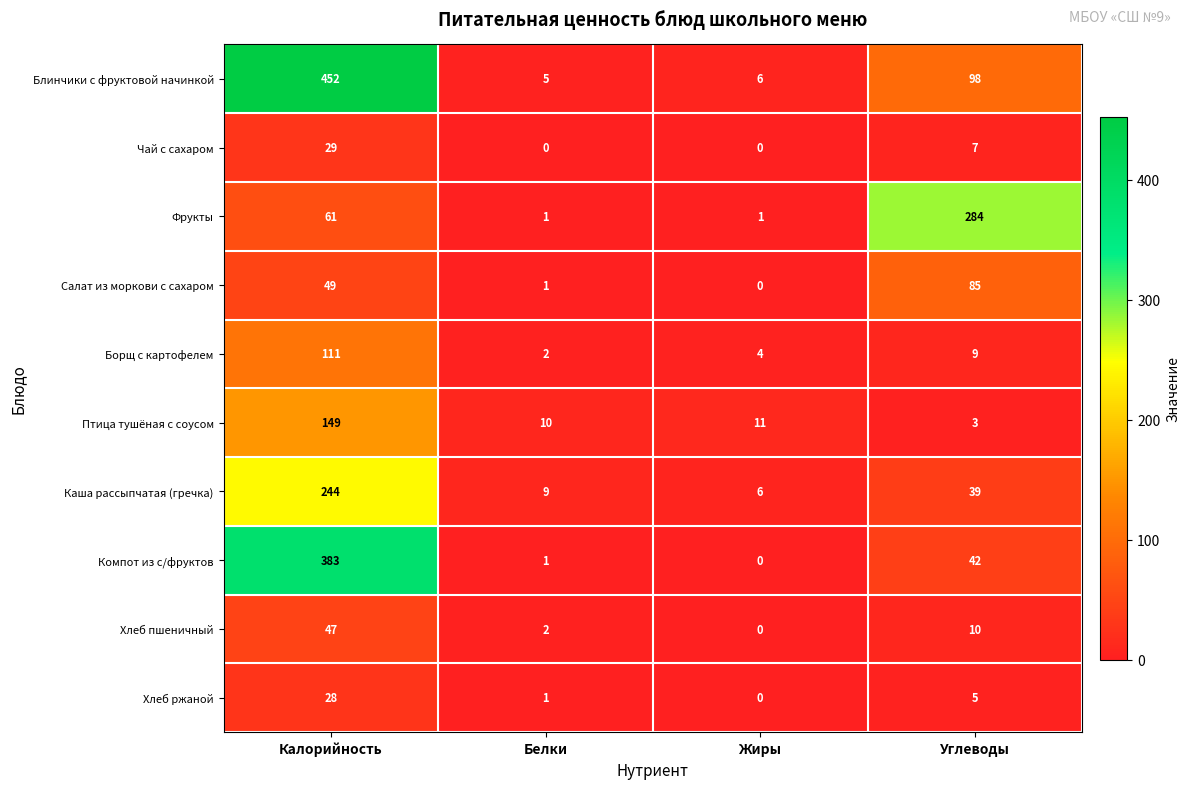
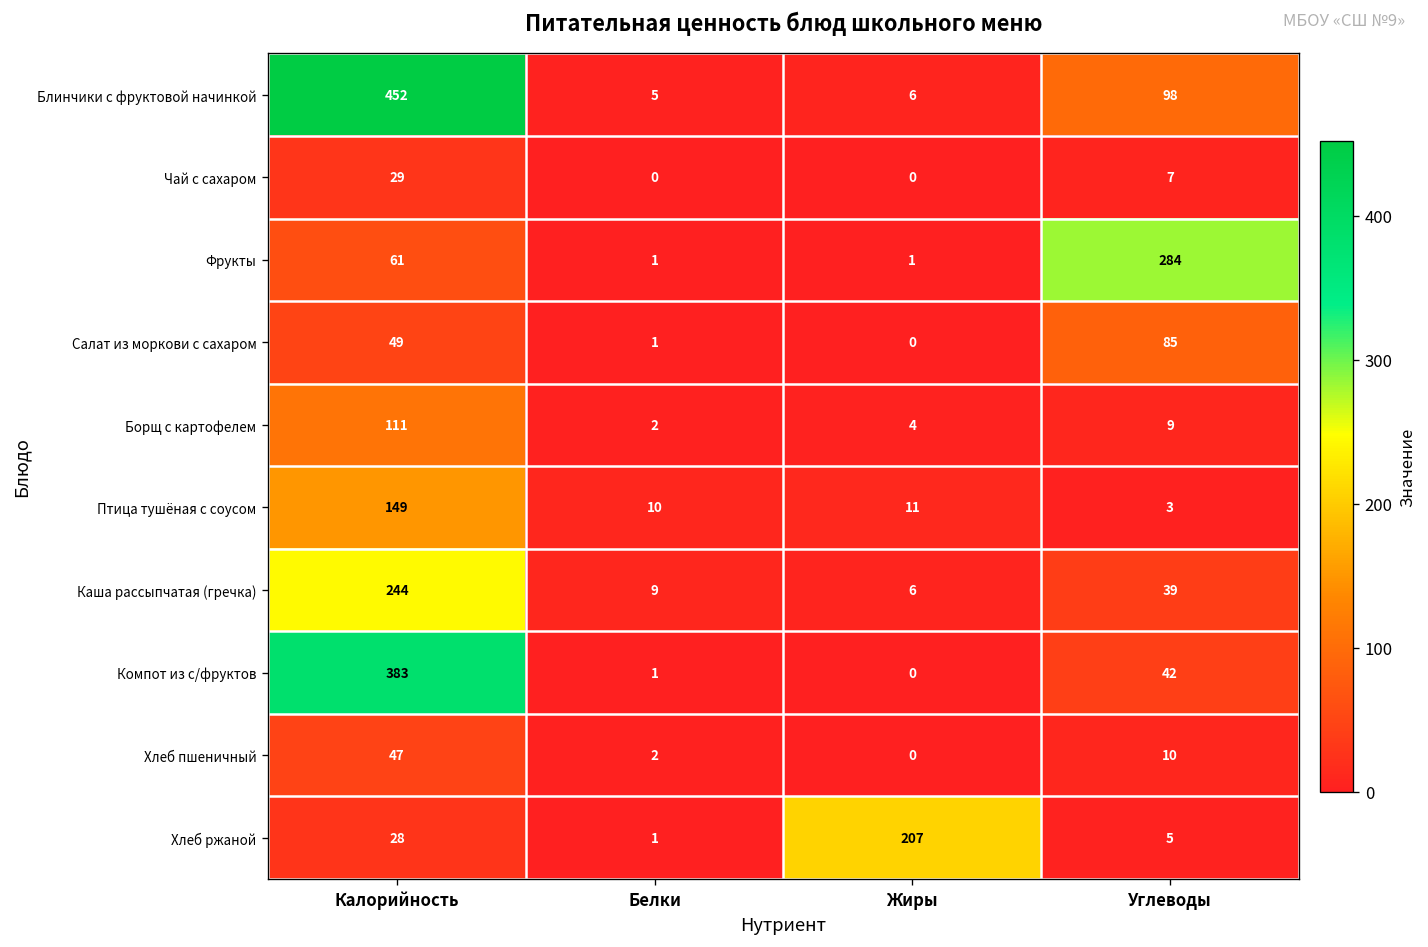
  {
    "Блинчики с фруктовой начинкой": {
      "Калорийность": 452,
      "Белки": 5,
      "Жиры": 6,
      "Углеводы": 98
    },
    "Чай с сахаром": {
      "Калорийность": 29,
      "Белки": 0,
      "Жиры": 0,
      "Углеводы": 7
    },
    "Фрукты": {
      "Калорийность": 61,
      "Белки": 1,
      "Жиры": 1,
      "Углеводы": 284
    },
    "Салат из моркови с сахаром": {
      "Калорийность": 49,
      "Белки": 1,
      "Жиры": 0,
      "Углеводы": 85
    },
    "Борщ с картофелем": {
      "Калорийность": 111,
      "Белки": 2,
      "Жиры": 4,
      "Углеводы": 9
    },
    "Птица тушёная с соусом": {
      "Калорийность": 149,
      "Белки": 10,
      "Жиры": 11,
      "Углеводы": 3
    },
    "Каша рассыпчатая (гречка)": {
      "Калорийность": 244,
      "Белки": 9,
      "Жиры": 6,
      "Углеводы": 39
    },
    "Компот из с/фруктов": {
      "Калорийность": 383,
      "Белки": 1,
      "Жиры": 0,
      "Углеводы": 42
    },
    "Хлеб пшеничный": {
      "Калорийность": 47,
      "Белки": 2,
      "Жиры": 0,
      "Углеводы": 10
    },
    "Хлеб ржаной": {
      "Калорийность": 28,
      "Белки": 1,
-     "Жиры": 0,
+     "Жиры": 207,
      "Углеводы": 5
    }
  }
